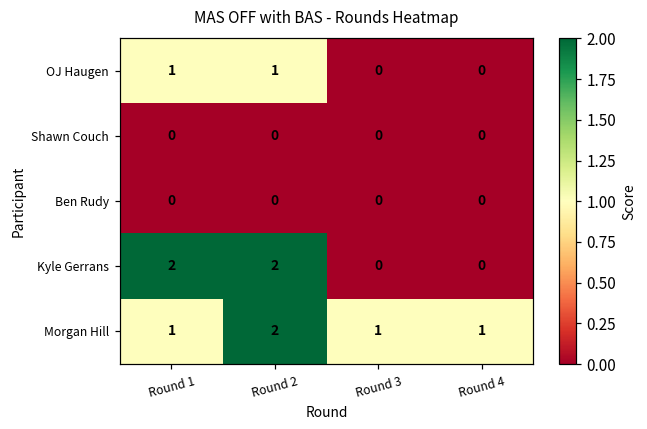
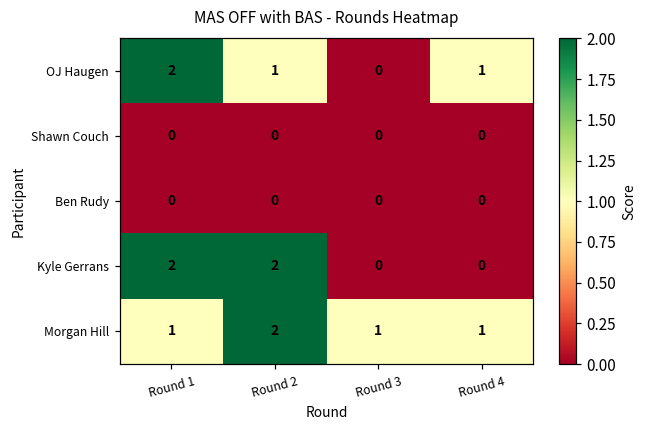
  {
    "OJ Haugen": {
-     "Round 1": 1,
+     "Round 1": 2,
      "Round 2": 1,
      "Round 3": 0,
-     "Round 4": 0
+     "Round 4": 1
    },
    "Shawn Couch": {
      "Round 1": 0,
      "Round 2": 0,
      "Round 3": 0,
      "Round 4": 0
    },
    "Ben Rudy": {
      "Round 1": 0,
      "Round 2": 0,
      "Round 3": 0,
      "Round 4": 0
    },
    "Kyle Gerrans": {
      "Round 1": 2,
      "Round 2": 2,
      "Round 3": 0,
      "Round 4": 0
    },
    "Morgan Hill": {
      "Round 1": 1,
      "Round 2": 2,
      "Round 3": 1,
      "Round 4": 1
    }
  }
